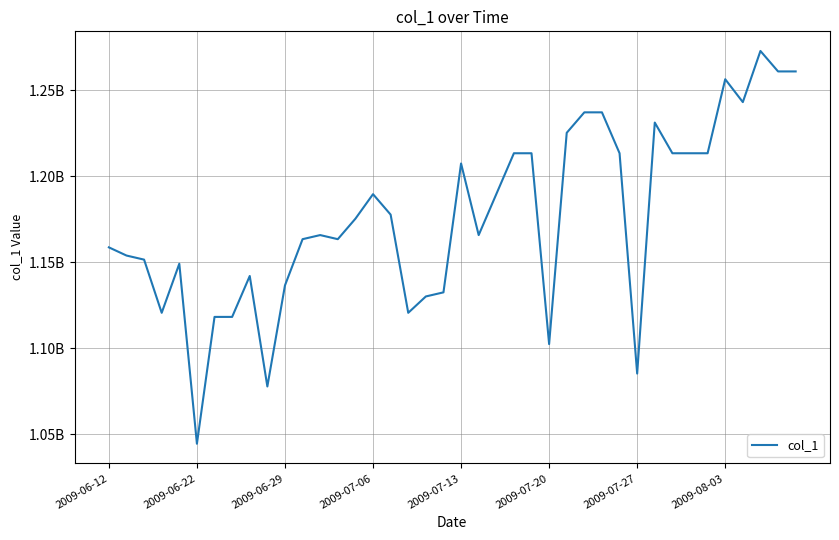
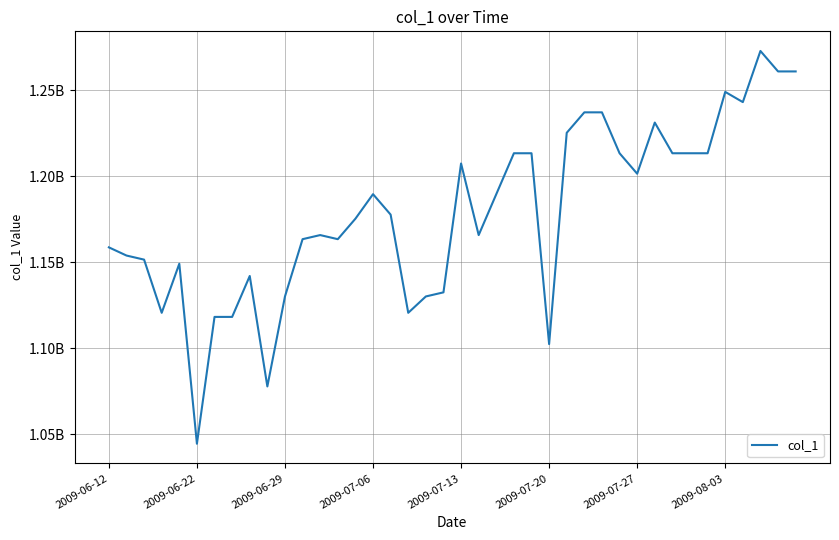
  {
    "2009-06-12": 1159000000,
    "2009-06-22": 1045000000,
-   "2009-06-29": 1137000000,
+   "2009-06-29": 1130000000,
    "2009-07-06": 1190000000,
    "2009-07-13": 1208000000,
    "2009-07-20": 1102000000,
-   "2009-07-27": 1085000000,
-   "2009-08-03": 1257000000
+   "2009-07-27": 1202000000,
+   "2009-08-03": 1249000000
  }
